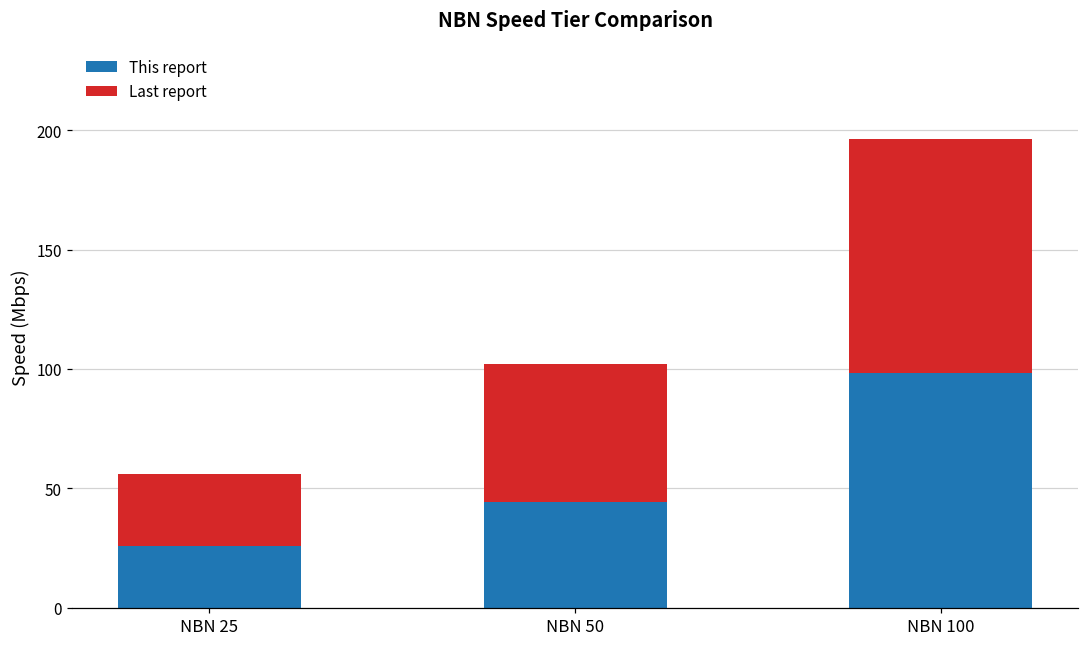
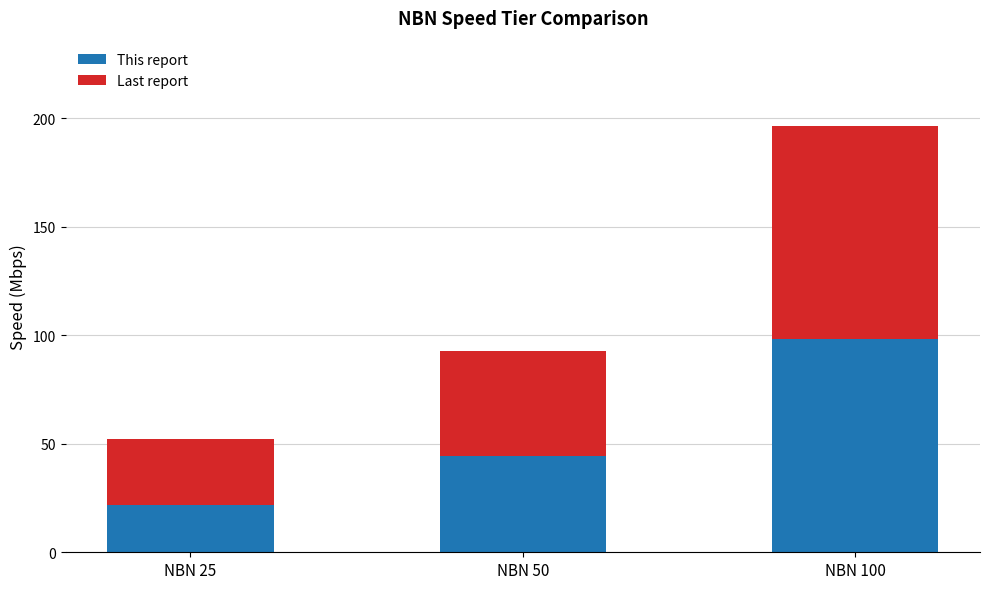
  {
    "This report": {
-     "NBN 25": 26,
+     "NBN 25": 22,
      "NBN 50": 44,
      "NBN 100": 98
    },
    "Last report": {
      "NBN 25": 30,
-     "NBN 50": 58,
+     "NBN 50": 49,
      "NBN 100": 98
    }
  }
